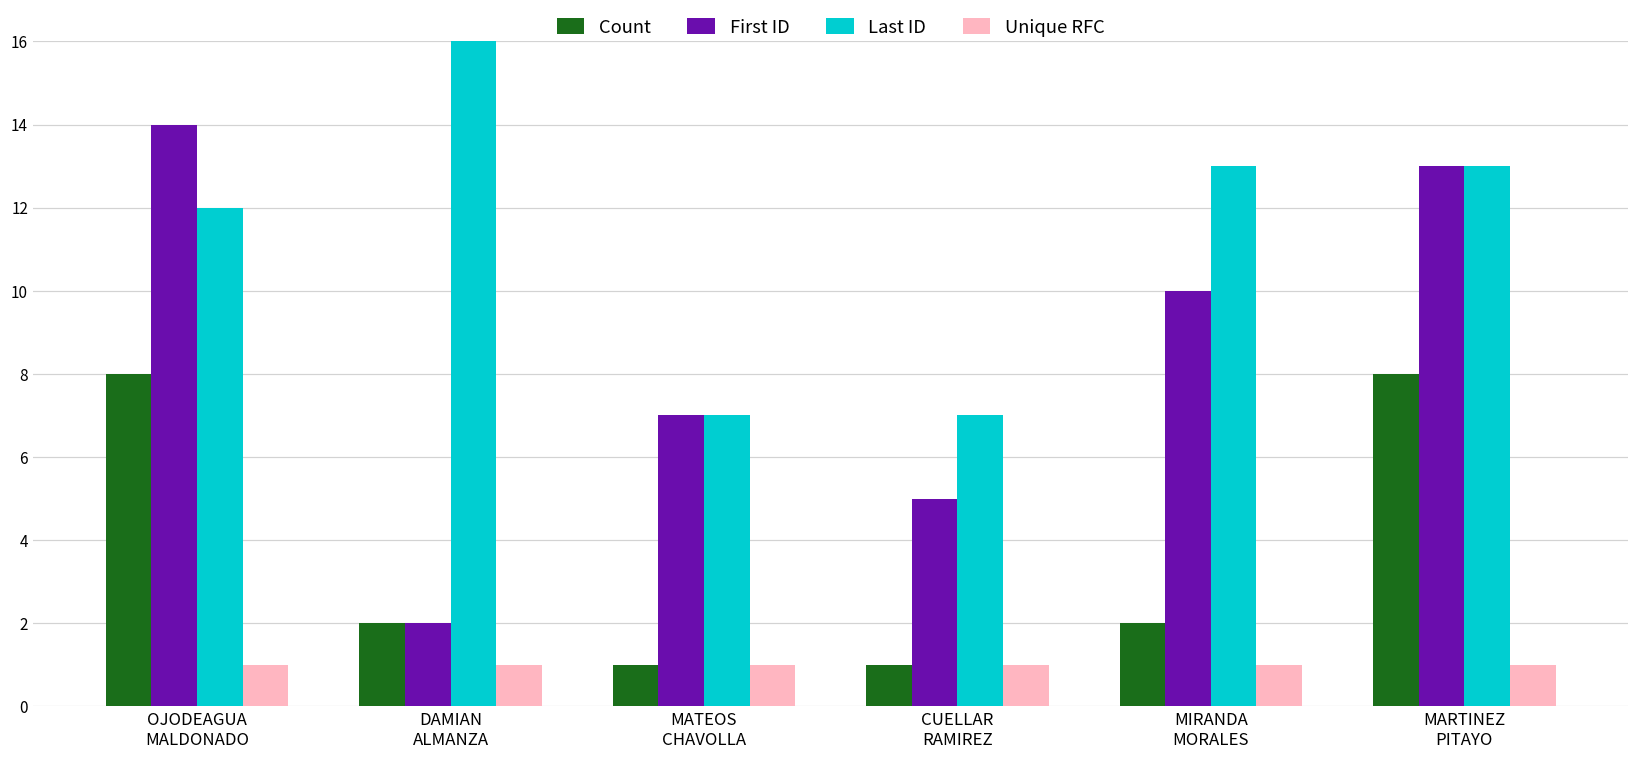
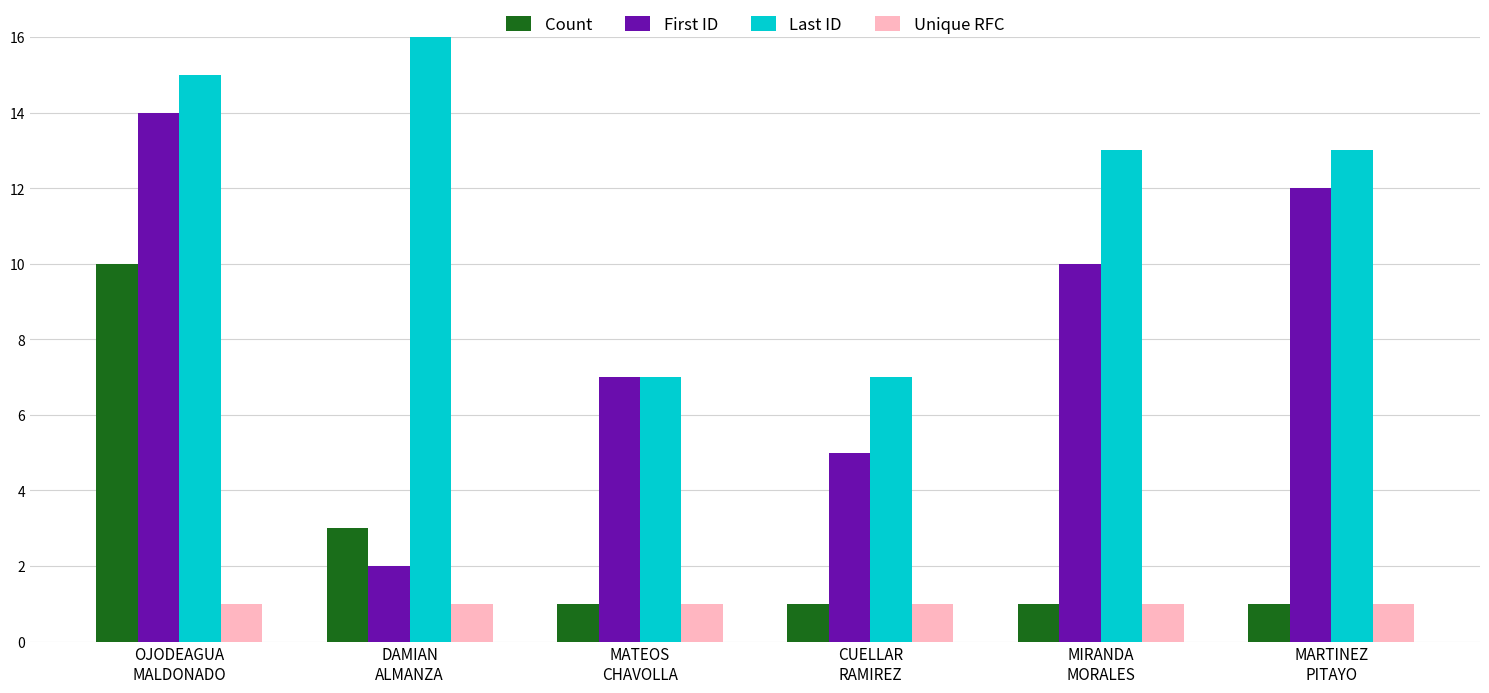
  {
    "Count": {
-     "OJODEAGUA MALDONADO": 8,
-     "DAMIAN ALMANZA": 2,
+     "OJODEAGUA MALDONADO": 10,
+     "DAMIAN ALMANZA": 3,
      "MATEOS CHAVOLLA": 1,
      "CUELLAR RAMIREZ": 1,
-     "MIRANDA MORALES": 2,
-     "MARTINEZ PITAYO": 8
+     "MIRANDA MORALES": 1,
+     "MARTINEZ PITAYO": 1
    },
    "First ID": {
      "OJODEAGUA MALDONADO": 14,
      "DAMIAN ALMANZA": 2,
      "MATEOS CHAVOLLA": 7,
      "CUELLAR RAMIREZ": 5,
      "MIRANDA MORALES": 10,
-     "MARTINEZ PITAYO": 13
+     "MARTINEZ PITAYO": 12
    },
    "Last ID": {
-     "OJODEAGUA MALDONADO": 12,
+     "OJODEAGUA MALDONADO": 15,
      "DAMIAN ALMANZA": 16,
      "MATEOS CHAVOLLA": 7,
      "CUELLAR RAMIREZ": 7,
      "MIRANDA MORALES": 13,
      "MARTINEZ PITAYO": 13
    },
    "Unique RFC": {
      "OJODEAGUA MALDONADO": 1,
      "DAMIAN ALMANZA": 1,
      "MATEOS CHAVOLLA": 1,
      "CUELLAR RAMIREZ": 1,
      "MIRANDA MORALES": 1,
      "MARTINEZ PITAYO": 1
    }
  }
